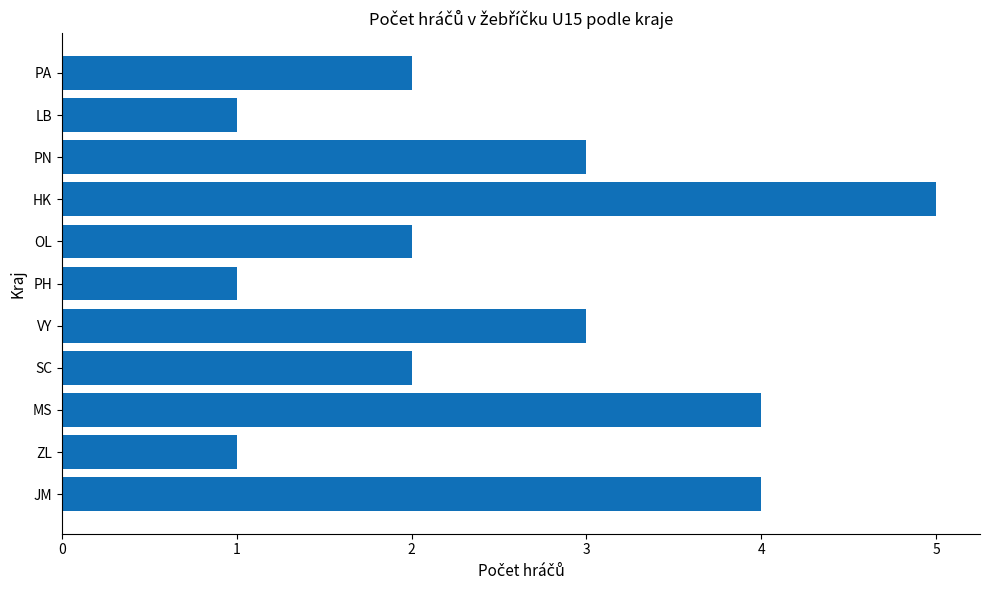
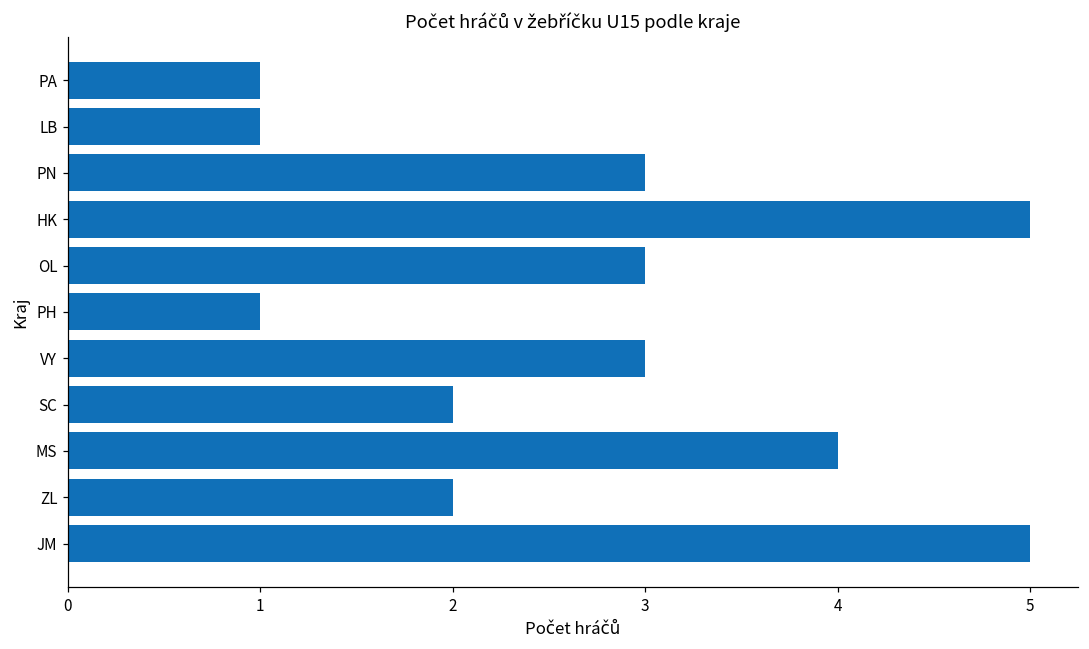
  {
-   "PA": 2,
+   "PA": 1,
    "LB": 1,
    "PN": 3,
    "HK": 5,
-   "OL": 2,
+   "OL": 3,
    "PH": 1,
    "VY": 3,
    "SC": 2,
    "MS": 4,
-   "ZL": 1,
-   "JM": 4
+   "ZL": 2,
+   "JM": 5
  }
